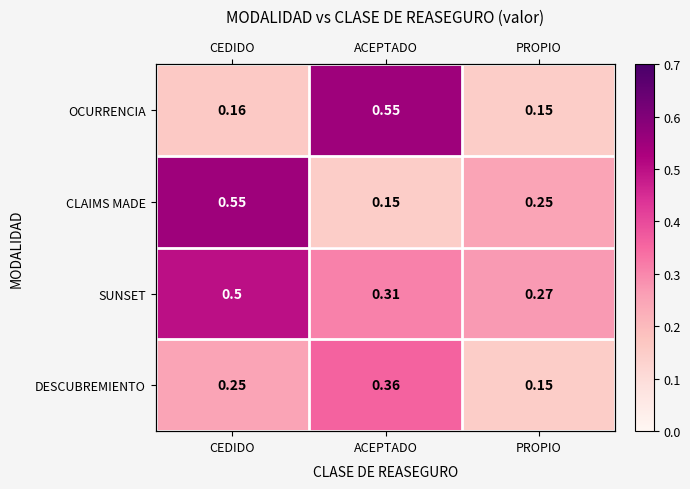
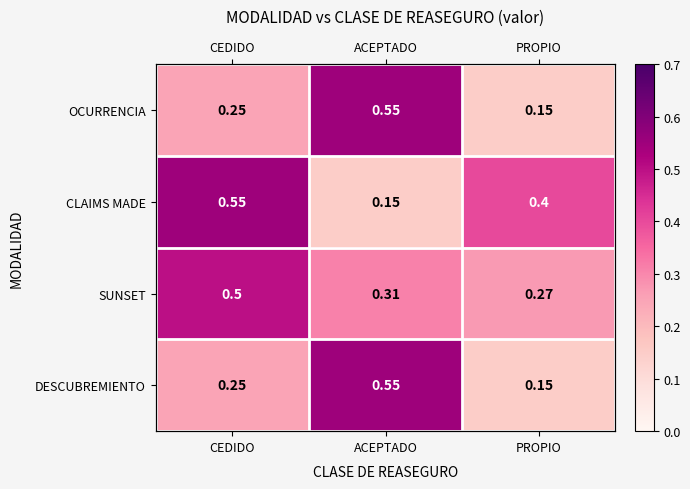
  {
    "OCURRENCIA": {
-     "CEDIDO": 0.16,
+     "CEDIDO": 0.25,
      "ACEPTADO": 0.55,
      "PROPIO": 0.15
    },
    "CLAIMS MADE": {
      "CEDIDO": 0.55,
      "ACEPTADO": 0.15,
-     "PROPIO": 0.25
+     "PROPIO": 0.4
    },
    "SUNSET": {
      "CEDIDO": 0.5,
      "ACEPTADO": 0.31,
      "PROPIO": 0.27
    },
    "DESCUBREMIENTO": {
      "CEDIDO": 0.25,
-     "ACEPTADO": 0.36,
+     "ACEPTADO": 0.55,
      "PROPIO": 0.15
    }
  }
